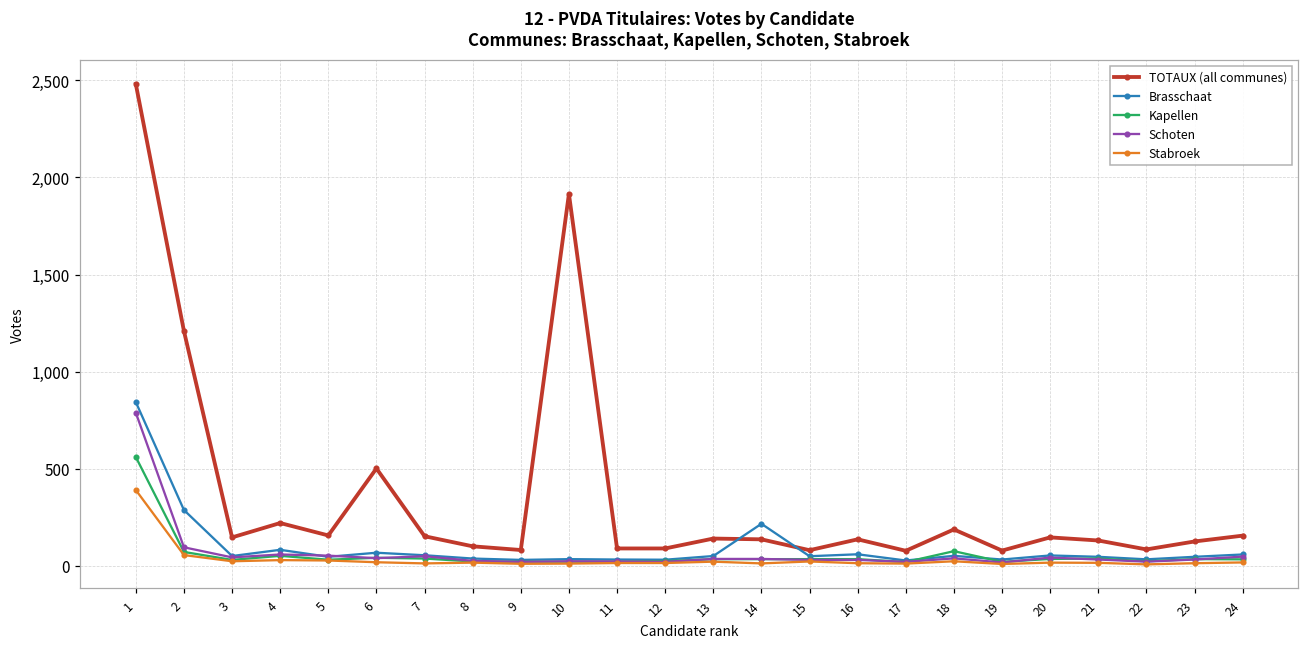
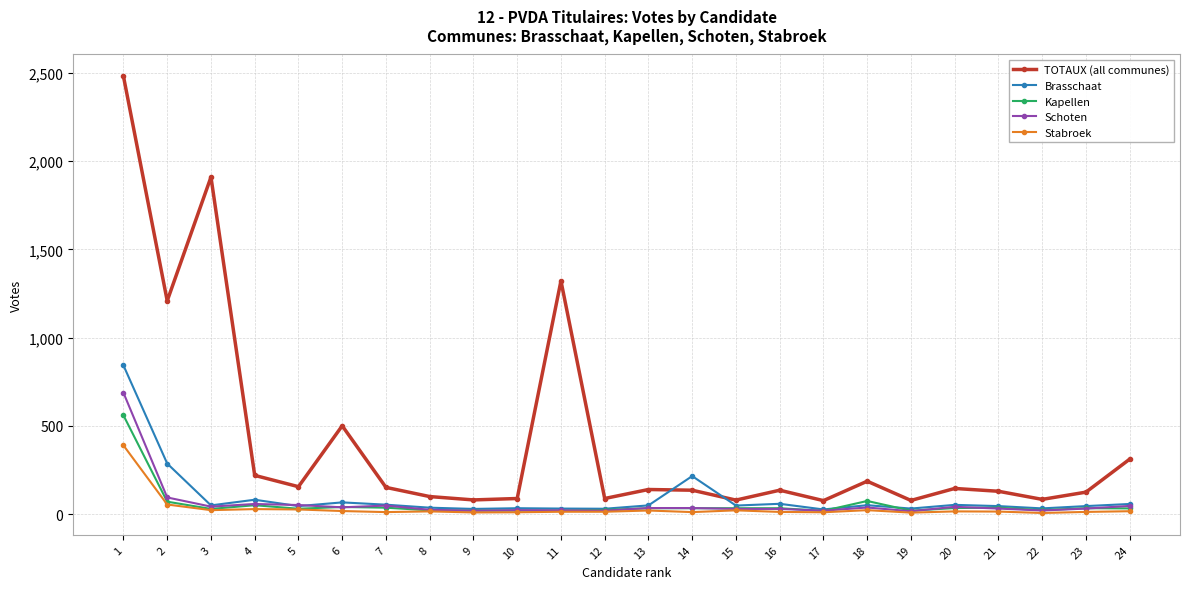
  {
    "TOTAUX (all communes)": {
      "1": "2,480",
      "2": "1,210",
-     "3": "150",
+     "3": "1,910",
      "4": "220",
      "5": "160",
      "6": "500",
      "7": "150",
      "8": "100",
      "9": "80",
-     "10": "1,920",
-     "11": "90",
+     "10": "90",
+     "11": "1,320",
      "12": "90",
      "13": "140",
      "14": "140",
      "15": "80",
      "16": "140",
      "17": "80",
      "18": "190",
      "19": "80",
      "20": "150",
      "21": "130",
      "22": "80",
      "23": "130",
-     "24": "160"
+     "24": "310"
    },
    "Brasschaat": {
      "1": "840",
      "2": "290",
      "4": "80",
      "6": "70",
      "13": "50",
      "14": "220",
      "15": "50",
      "16": "60"
    },
    "Kapellen": {
      "1": "560",
      "2": "70",
      "18": "80"
    },
    "Schoten": {
-     "1": "790",
+     "1": "690",
      "2": "100"
    },
    "Stabroek": {
      "1": "390",
      "2": "60",
      "4": "30",
      "6": "20",
      "7": "10",
      "14": "10",
      "16": "10",
      "18": "20",
      "20": "20",
      "21": "20",
      "23": "10",
      "24": "20"
    }
  }
